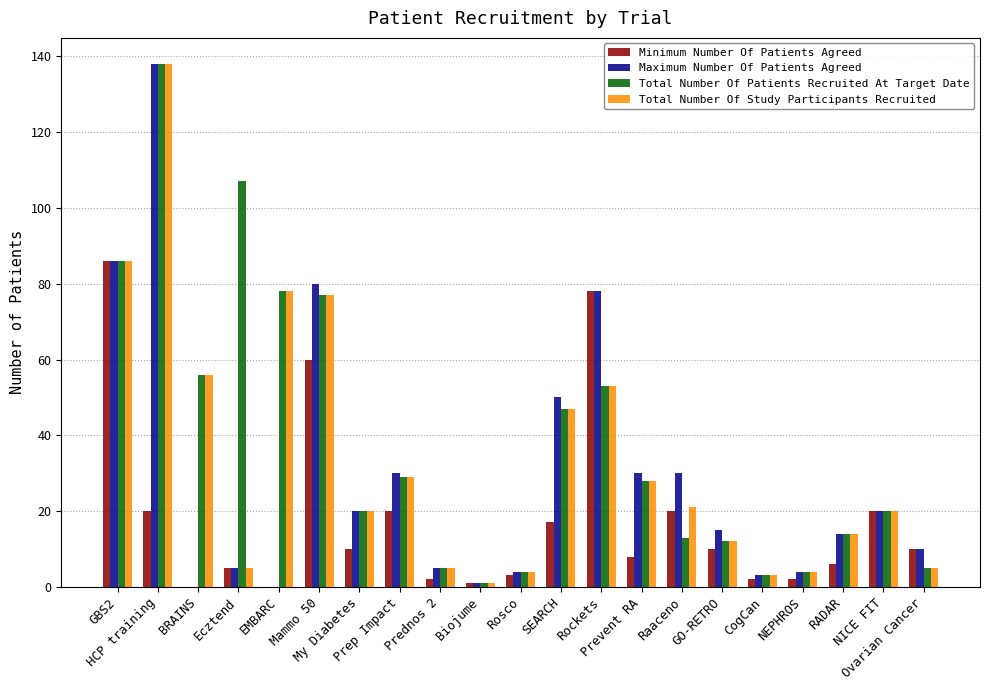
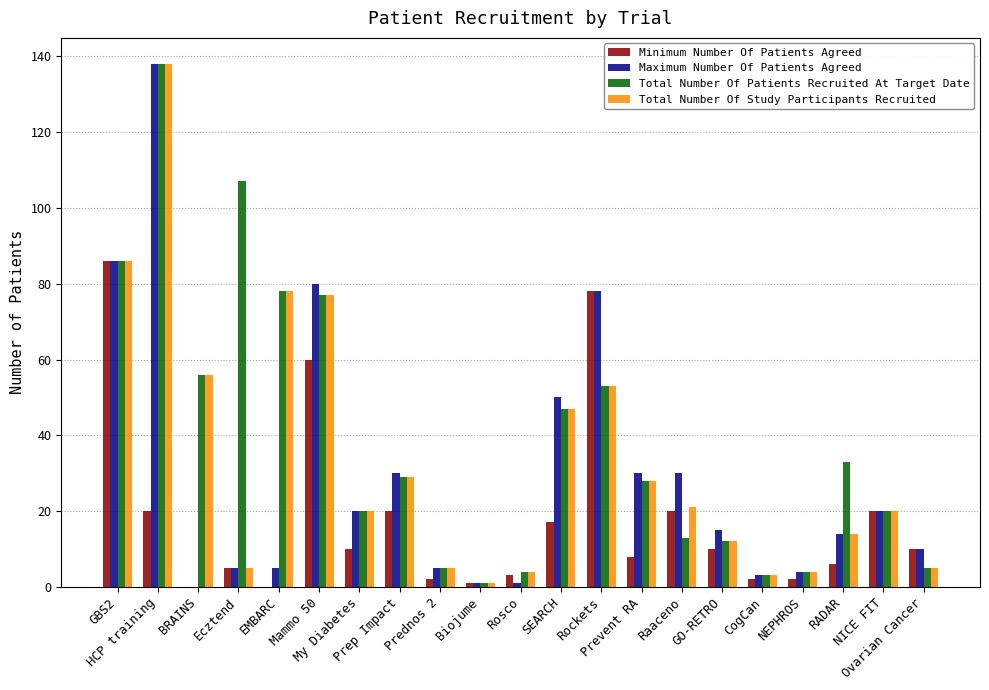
  {
    "Minimum Number Of Patients Agreed": {
      "GBS2": 86,
      "HCP training": 20,
      "BRAINS": 0,
      "Ecztend": 5,
      "EMBARC": 0,
      "Mammo 50": 60,
      "My Diabetes": 10,
      "Prep Impact": 20,
      "Prednos 2": 2,
      "Biojume": 1,
      "Rosco": 3,
      "SEARCH": 17,
      "Rockets": 78,
      "Prevent RA": 8,
      "Raaceno": 20,
      "GO-RETRO": 10,
      "CogCan": 2,
      "NEPHROS": 2,
      "RADAR": 6,
      "NICE FIT": 20,
      "Ovarian Cancer": 10
    },
    "Maximum Number Of Patients Agreed": {
      "GBS2": 86,
      "HCP training": 138,
      "BRAINS": 0,
      "Ecztend": 5,
-     "EMBARC": 0,
+     "EMBARC": 5,
      "Mammo 50": 80,
      "My Diabetes": 20,
      "Prep Impact": 30,
      "Prednos 2": 5,
      "Biojume": 1,
-     "Rosco": 4,
+     "Rosco": 1,
      "SEARCH": 50,
      "Rockets": 78,
      "Prevent RA": 30,
      "Raaceno": 30,
      "GO-RETRO": 15,
      "CogCan": 3,
      "NEPHROS": 4,
      "RADAR": 14,
      "NICE FIT": 20,
      "Ovarian Cancer": 10
    },
    "Total Number Of Patients Recruited At Target Date": {
      "GBS2": 86,
      "HCP training": 138,
      "BRAINS": 56,
      "Ecztend": 107,
      "EMBARC": 78,
      "Mammo 50": 77,
      "My Diabetes": 20,
      "Prep Impact": 29,
      "Prednos 2": 5,
      "Biojume": 1,
      "Rosco": 4,
      "SEARCH": 47,
      "Rockets": 53,
      "Prevent RA": 28,
      "Raaceno": 13,
      "GO-RETRO": 12,
      "CogCan": 3,
      "NEPHROS": 4,
-     "RADAR": 14,
+     "RADAR": 33,
      "NICE FIT": 20,
      "Ovarian Cancer": 5
    },
    "Total Number Of Study Participants Recruited": {
      "GBS2": 86,
      "HCP training": 138,
      "BRAINS": 56,
      "Ecztend": 5,
      "EMBARC": 78,
      "Mammo 50": 77,
      "My Diabetes": 20,
      "Prep Impact": 29,
      "Prednos 2": 5,
      "Biojume": 1,
      "Rosco": 4,
      "SEARCH": 47,
      "Rockets": 53,
      "Prevent RA": 28,
      "Raaceno": 21,
      "GO-RETRO": 12,
      "CogCan": 3,
      "NEPHROS": 4,
      "RADAR": 14,
      "NICE FIT": 20,
      "Ovarian Cancer": 5
    }
  }
